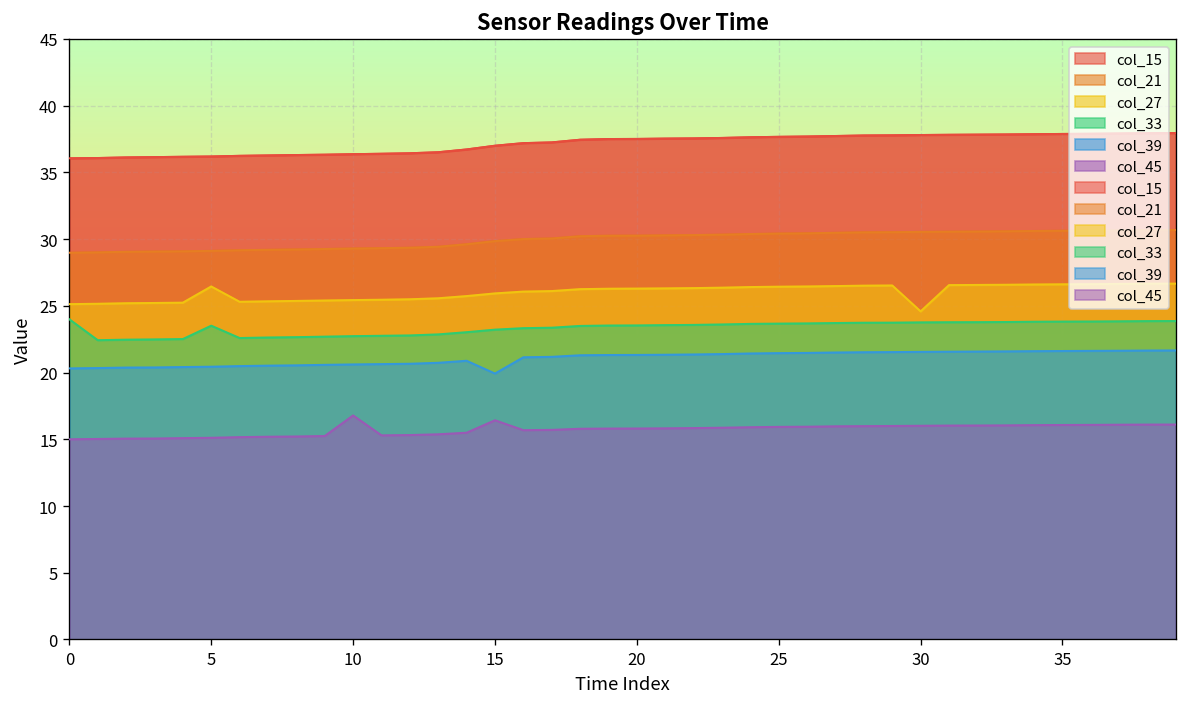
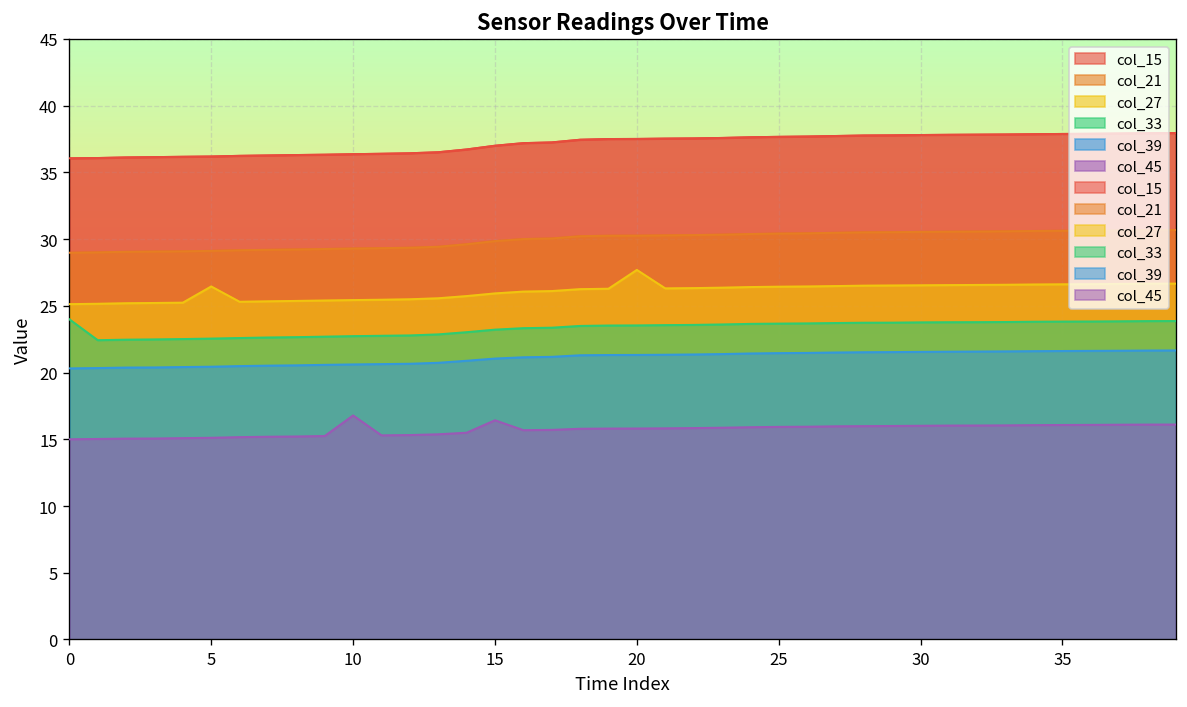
  {
    "col_27": {
      "0": 25.1,
      "5": 26.5,
      "10": 25.4,
      "15": 25.9,
-     "20": 26.3,
+     "20": 27.7,
      "25": 26.4,
-     "30": 24.6,
+     "30": 26.5,
      "35": 26.6
    },
    "col_33": {
      "0": 24.0,
-     "5": 23.5,
+     "5": 22.5,
      "10": 22.7,
      "15": 23.2,
      "20": 23.5,
      "25": 23.7,
      "30": 23.8,
      "35": 23.8
    },
    "col_39": {
      "0": 20.3,
      "5": 20.4,
      "10": 20.6,
-     "15": 19.9,
+     "15": 21.1,
      "20": 21.3,
      "25": 21.5,
      "30": 21.6,
      "35": 21.6
    },
    "col_45": {
      "0": 15.0,
      "5": 15.1,
      "10": 16.8,
      "15": 16.4,
      "20": 15.8,
      "25": 15.9,
      "30": 16.0,
      "35": 16.1
    }
  }
